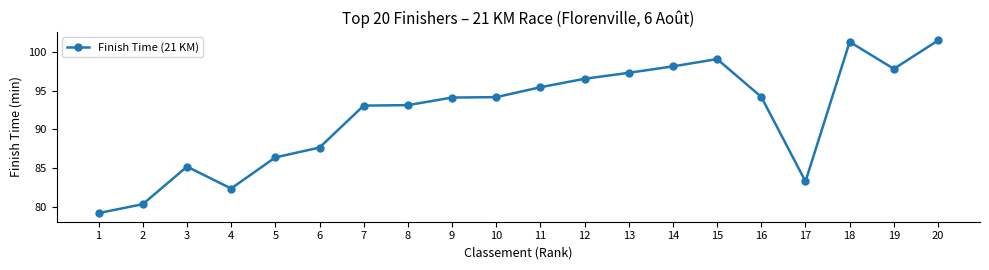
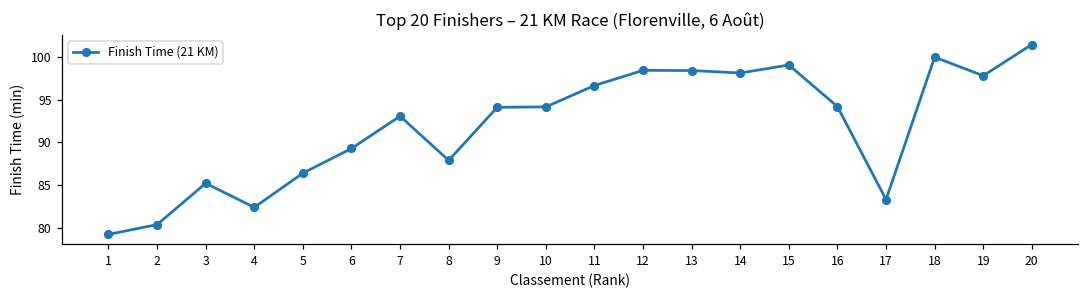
  {
    "1": 79,
    "2": 80,
    "3": 85,
    "4": 82,
    "5": 86,
-   "6": 88,
+   "6": 89,
    "7": 93,
-   "8": 93,
+   "8": 88,
    "9": 94,
    "10": 94,
-   "11": 95,
-   "12": 97,
-   "13": 97,
+   "11": 97,
+   "12": 98,
+   "13": 98,
    "14": 98,
    "15": 99,
    "16": 94,
    "17": 83,
-   "18": 101,
+   "18": 100,
    "19": 98,
    "20": 101
  }
